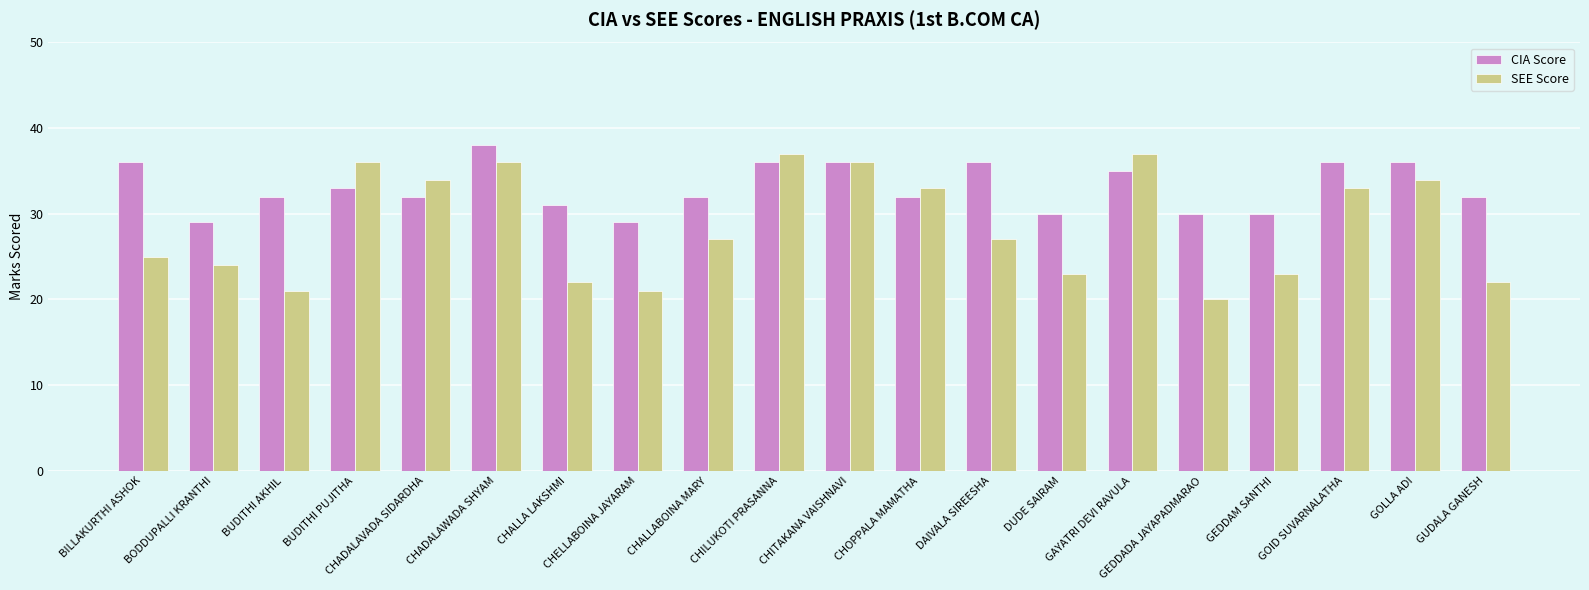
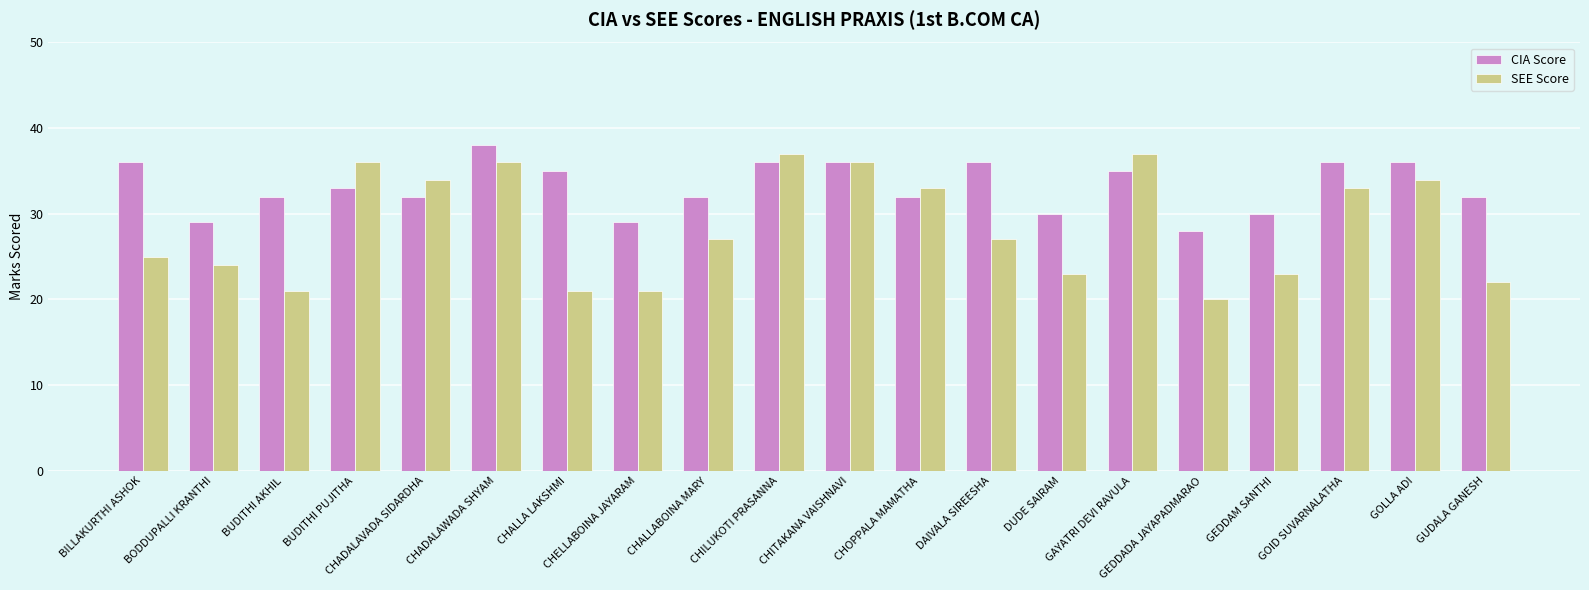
  {
    "CIA Score": {
      "BILLAKURTHI ASHOK": 36,
      "BODDUPALLI KRANTHI": 29,
      "BUDITHI AKHIL": 32,
      "BUDITHI PUJITHA": 33,
      "CHADALAVADA SIDARDHA": 32,
      "CHADALAWADA SHYAM": 38,
-     "CHALLA LAKSHMI": 31,
+     "CHALLA LAKSHMI": 35,
      "CHELLABOINA JAYARAM": 29,
      "CHALLABOINA MARY": 32,
      "CHILUKOTI PRASANNA": 36,
      "CHITAKANA VAISHNAVI": 36,
      "CHOPPALA MAMATHA": 32,
      "DAIVALA SIREESHA": 36,
      "DUDE SAIRAM": 30,
      "GAYATRI DEVI RAVULA": 35,
-     "GEDDADA JAYAPADMARAO": 30,
+     "GEDDADA JAYAPADMARAO": 28,
      "GEDDAM SANTHI": 30,
      "GOID SUVARNALATHA": 36,
      "GOLLA ADI": 36,
      "GUDALA GANESH": 32
    },
    "SEE Score": {
      "BILLAKURTHI ASHOK": 25,
      "BODDUPALLI KRANTHI": 24,
      "BUDITHI AKHIL": 21,
      "BUDITHI PUJITHA": 36,
      "CHADALAVADA SIDARDHA": 34,
      "CHADALAWADA SHYAM": 36,
-     "CHALLA LAKSHMI": 22,
+     "CHALLA LAKSHMI": 21,
      "CHELLABOINA JAYARAM": 21,
      "CHALLABOINA MARY": 27,
      "CHILUKOTI PRASANNA": 37,
      "CHITAKANA VAISHNAVI": 36,
      "CHOPPALA MAMATHA": 33,
      "DAIVALA SIREESHA": 27,
      "DUDE SAIRAM": 23,
      "GAYATRI DEVI RAVULA": 37,
      "GEDDADA JAYAPADMARAO": 20,
      "GEDDAM SANTHI": 23,
      "GOID SUVARNALATHA": 33,
      "GOLLA ADI": 34,
      "GUDALA GANESH": 22
    }
  }
